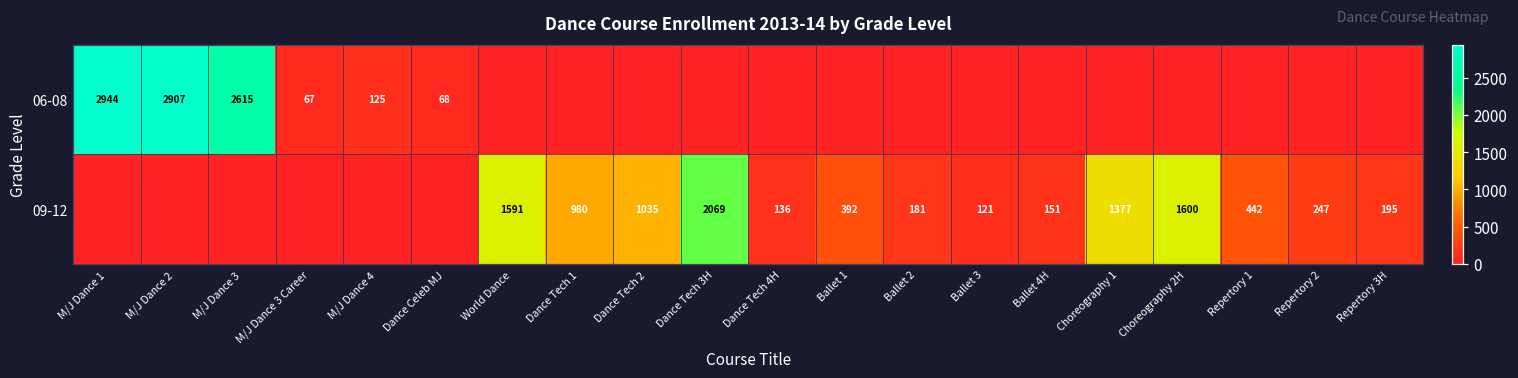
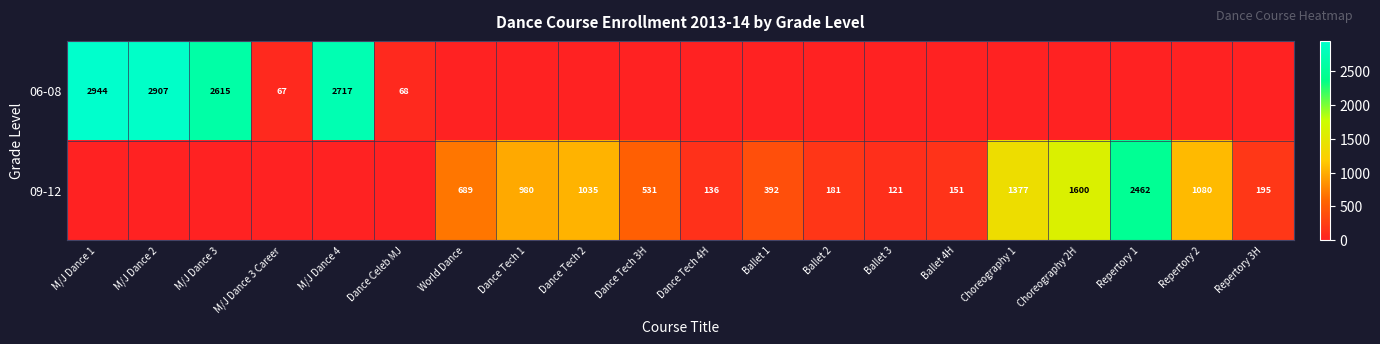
  {
    "06-08": {
      "M/J Dance 1": 2944,
      "M/J Dance 2": 2907,
      "M/J Dance 3": 2615,
      "M/J Dance 3 Career": 67,
-     "M/J Dance 4": 125,
+     "M/J Dance 4": 2717,
      "Dance Celeb MJ": 68
    },
    "09-12": {
-     "World Dance": 1591,
+     "World Dance": 689,
      "Dance Tech 1": 980,
      "Dance Tech 2": 1035,
-     "Dance Tech 3H": 2069,
+     "Dance Tech 3H": 531,
      "Dance Tech 4H": 136,
      "Ballet 1": 392,
      "Ballet 2": 181,
      "Ballet 3": 121,
      "Ballet 4H": 151,
      "Choreography 1": 1377,
      "Choreography 2H": 1600,
-     "Repertory 1": 442,
-     "Repertory 2": 247,
+     "Repertory 1": 2462,
+     "Repertory 2": 1080,
      "Repertory 3H": 195
    }
  }
